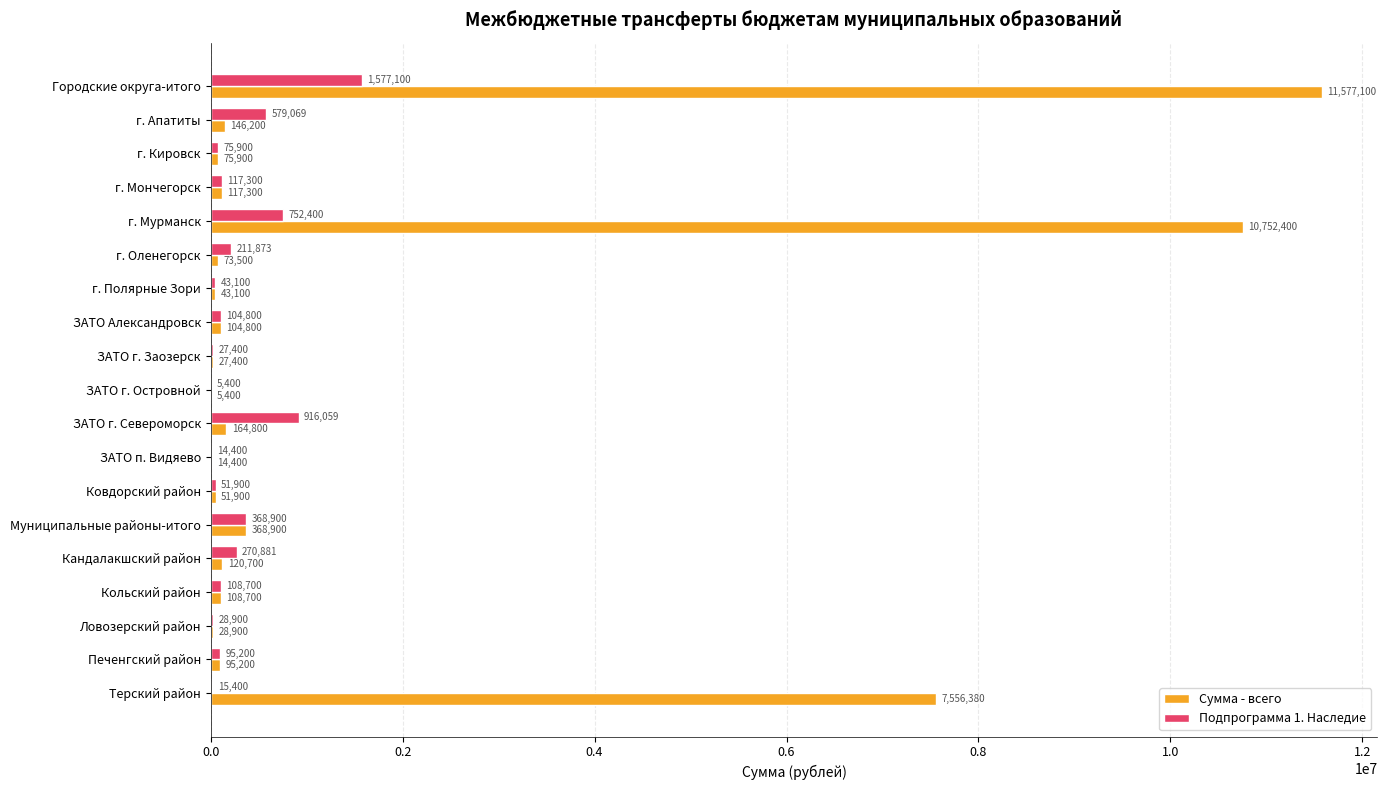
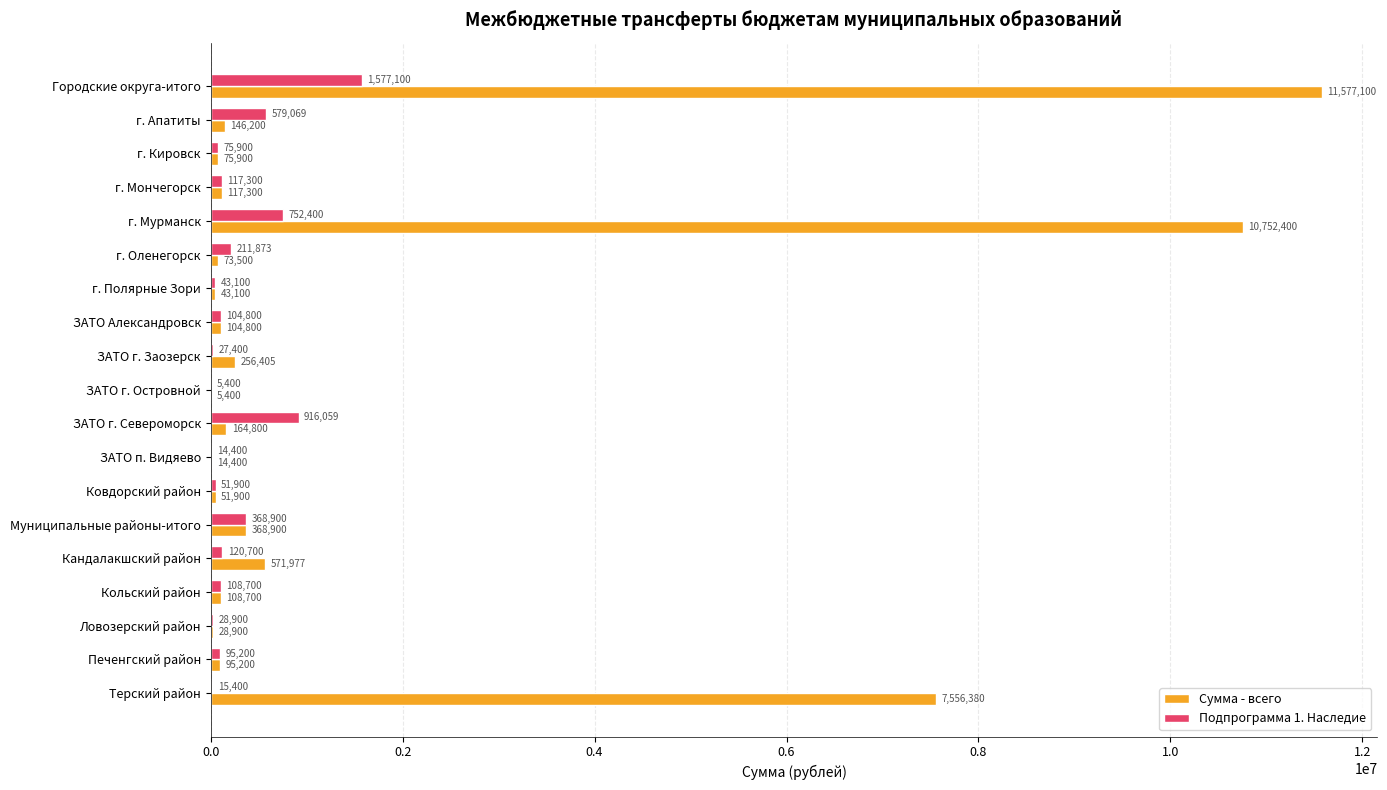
  {
    "Сумма - всего": {
      "Городские округа-итого": "11,577,100",
      "г. Апатиты": "146,200",
      "г. Кировск": "75,900",
      "г. Мончегорск": "117,300",
      "г. Мурманск": "10,752,400",
      "г. Оленегорск": "73,500",
      "г. Полярные Зори": "43,100",
      "ЗАТО Александровск": "104,800",
-     "ЗАТО г. Заозерск": "27,400",
+     "ЗАТО г. Заозерск": "256,405",
      "ЗАТО г. Островной": "5,400",
      "ЗАТО г. Североморск": "164,800",
      "ЗАТО п. Видяево": "14,400",
      "Ковдорский район": "51,900",
      "Муниципальные районы-итого": "368,900",
-     "Кандалакшский район": "120,700",
+     "Кандалакшский район": "571,977",
      "Кольский район": "108,700",
      "Ловозерский район": "28,900",
      "Печенгский район": "95,200",
      "Терский район": "7,556,380"
    },
    "Подпрограмма 1. Наследие": {
      "Городские округа-итого": "1,577,100",
      "г. Апатиты": "579,069",
      "г. Кировск": "75,900",
      "г. Мончегорск": "117,300",
      "г. Мурманск": "752,400",
      "г. Оленегорск": "211,873",
      "г. Полярные Зори": "43,100",
      "ЗАТО Александровск": "104,800",
      "ЗАТО г. Заозерск": "27,400",
      "ЗАТО г. Островной": "5,400",
      "ЗАТО г. Североморск": "916,059",
      "ЗАТО п. Видяево": "14,400",
      "Ковдорский район": "51,900",
      "Муниципальные районы-итого": "368,900",
-     "Кандалакшский район": "270,881",
+     "Кандалакшский район": "120,700",
      "Кольский район": "108,700",
      "Ловозерский район": "28,900",
      "Печенгский район": "95,200",
      "Терский район": "15,400"
    }
  }
